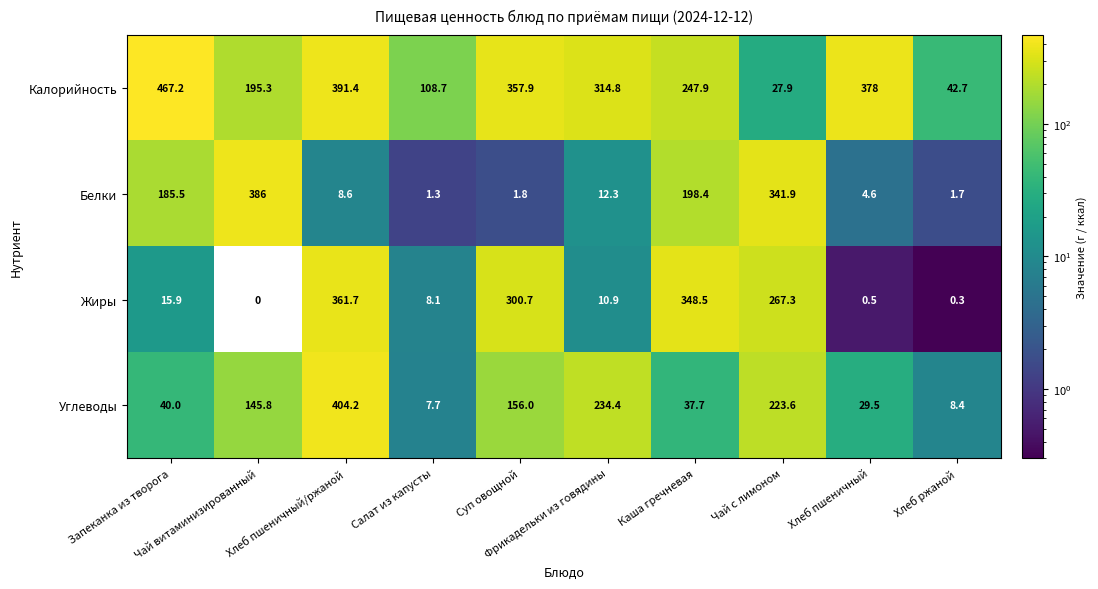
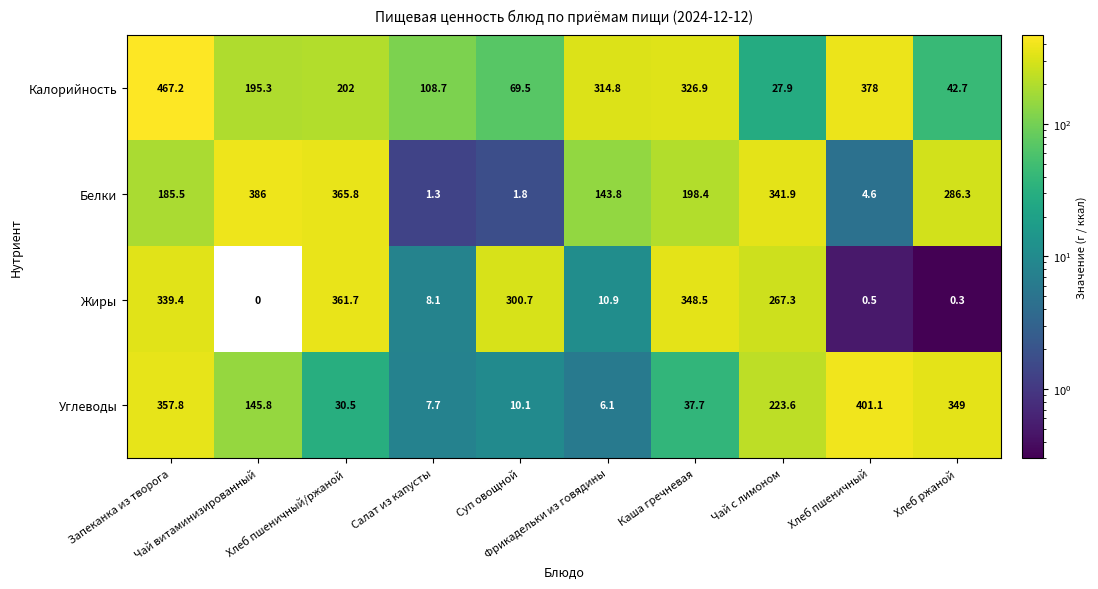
  {
    "Калорийность": {
      "Запеканка из творога": 467.2,
      "Чай витаминизированный": 195.3,
-     "Хлеб пшеничный/ржаной": 391.4,
+     "Хлеб пшеничный/ржаной": 202,
      "Салат из капусты": 108.7,
-     "Суп овощной": 357.9,
+     "Суп овощной": 69.5,
      "Фрикадельки из говядины": 314.8,
-     "Каша гречневая": 247.9,
+     "Каша гречневая": 326.9,
      "Чай с лимоном": 27.9,
      "Хлеб пшеничный": 378,
      "Хлеб ржаной": 42.7
    },
    "Белки": {
      "Запеканка из творога": 185.5,
      "Чай витаминизированный": 386,
-     "Хлеб пшеничный/ржаной": 8.6,
+     "Хлеб пшеничный/ржаной": 365.8,
      "Салат из капусты": 1.3,
      "Суп овощной": 1.8,
-     "Фрикадельки из говядины": 12.3,
+     "Фрикадельки из говядины": 143.8,
      "Каша гречневая": 198.4,
      "Чай с лимоном": 341.9,
      "Хлеб пшеничный": 4.6,
-     "Хлеб ржаной": 1.7
+     "Хлеб ржаной": 286.3
    },
    "Жиры": {
-     "Запеканка из творога": 15.9,
+     "Запеканка из творога": 339.4,
      "Чай витаминизированный": 0,
      "Хлеб пшеничный/ржаной": 361.7,
      "Салат из капусты": 8.1,
      "Суп овощной": 300.7,
      "Фрикадельки из говядины": 10.9,
      "Каша гречневая": 348.5,
      "Чай с лимоном": 267.3,
      "Хлеб пшеничный": 0.5,
      "Хлеб ржаной": 0.3
    },
    "Углеводы": {
-     "Запеканка из творога": 40.0,
+     "Запеканка из творога": 357.8,
      "Чай витаминизированный": 145.8,
-     "Хлеб пшеничный/ржаной": 404.2,
+     "Хлеб пшеничный/ржаной": 30.5,
      "Салат из капусты": 7.7,
-     "Суп овощной": 156.0,
-     "Фрикадельки из говядины": 234.4,
+     "Суп овощной": 10.1,
+     "Фрикадельки из говядины": 6.1,
      "Каша гречневая": 37.7,
      "Чай с лимоном": 223.6,
-     "Хлеб пшеничный": 29.5,
-     "Хлеб ржаной": 8.4
+     "Хлеб пшеничный": 401.1,
+     "Хлеб ржаной": 349
    }
  }
